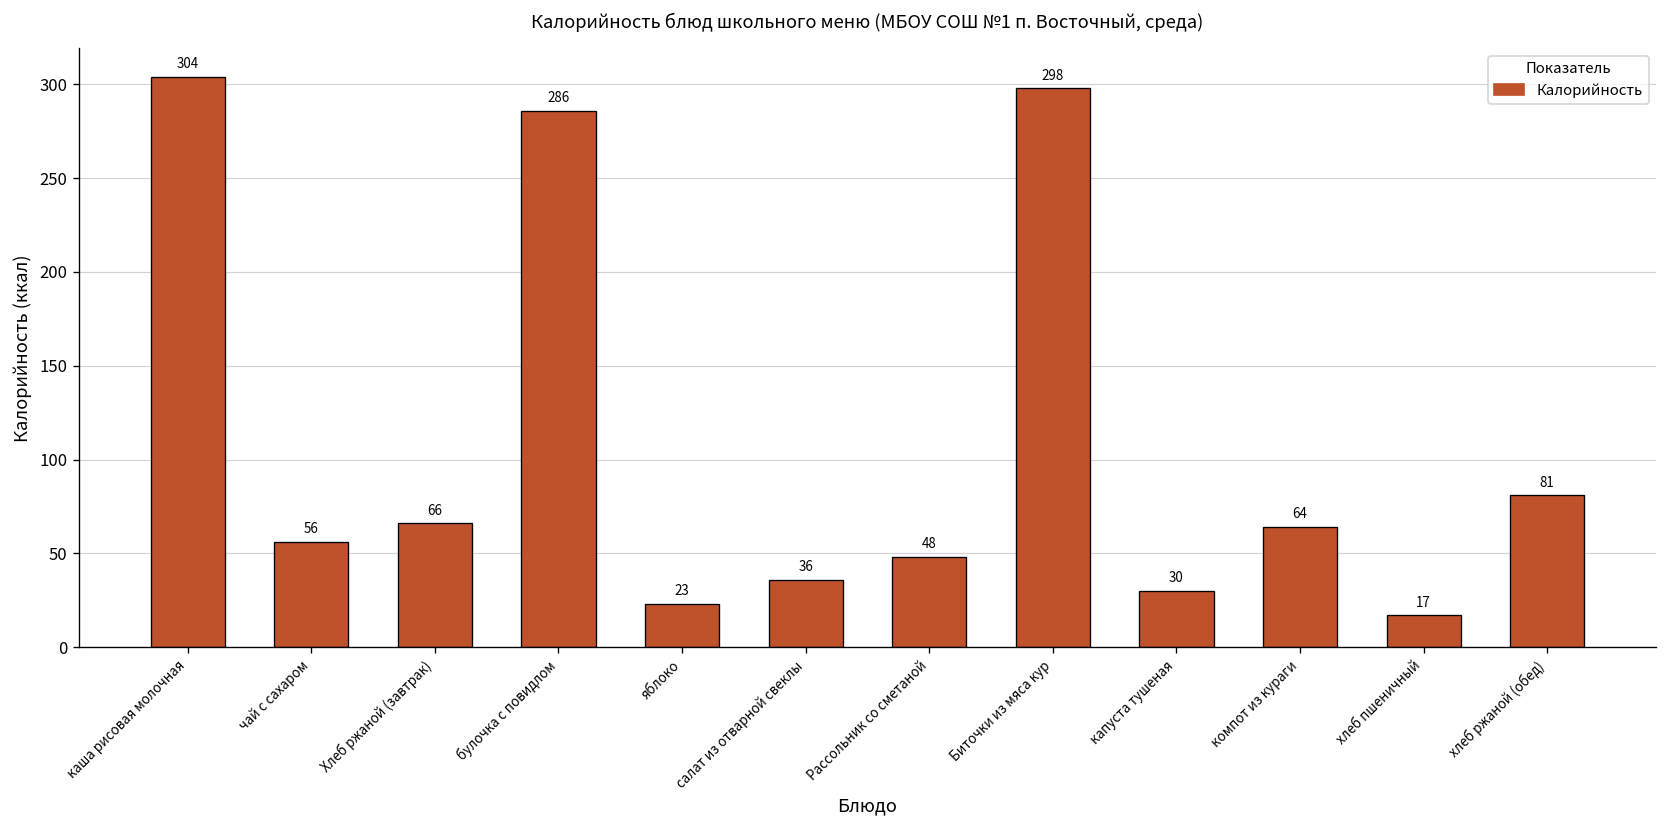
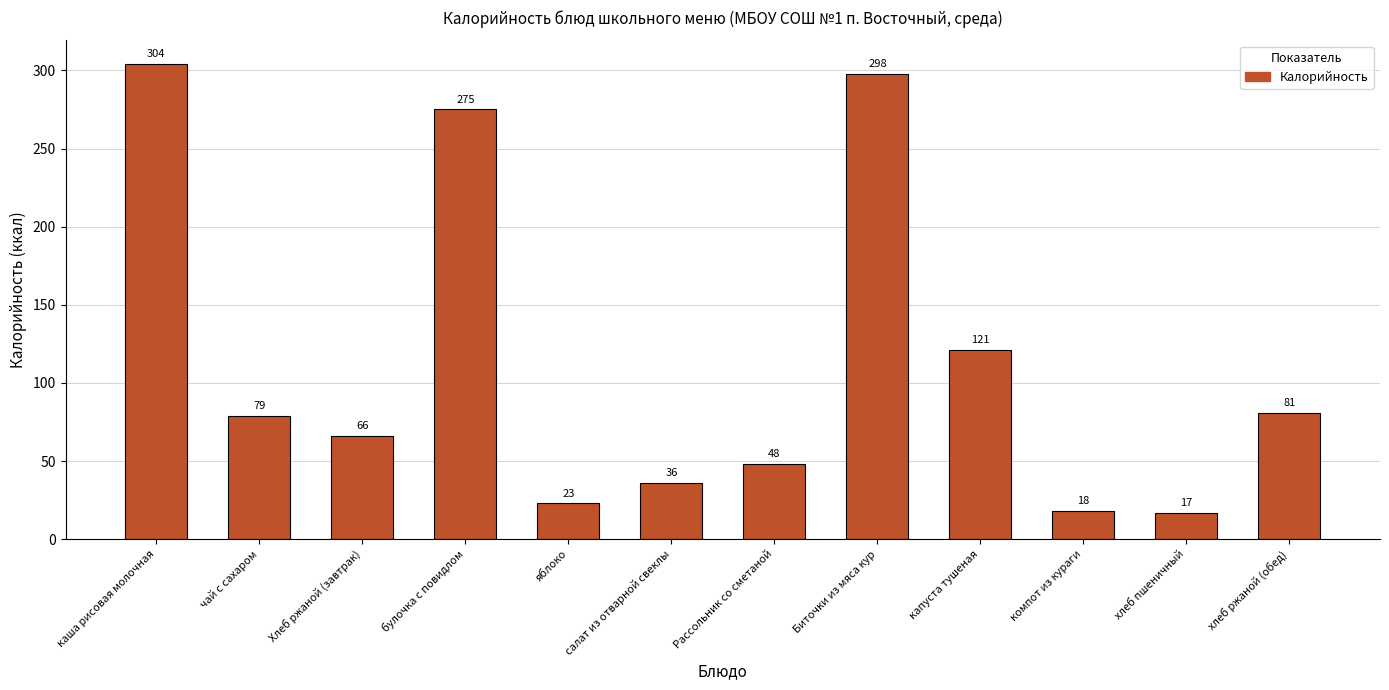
  {
    "каша рисовая молочная": 304,
-   "чай с сахаром": 56,
+   "чай с сахаром": 79,
    "Хлеб ржаной (завтрак)": 66,
-   "булочка с повидлом": 286,
+   "булочка с повидлом": 275,
    "яблоко": 23,
    "салат из отварной свеклы": 36,
    "Рассольник со сметаной": 48,
    "Биточки из мяса кур": 298,
-   "капуста тушеная": 30,
-   "компот из кураги": 64,
+   "капуста тушеная": 121,
+   "компот из кураги": 18,
    "хлеб пшеничный": 17,
    "хлеб ржаной (обед)": 81
  }
